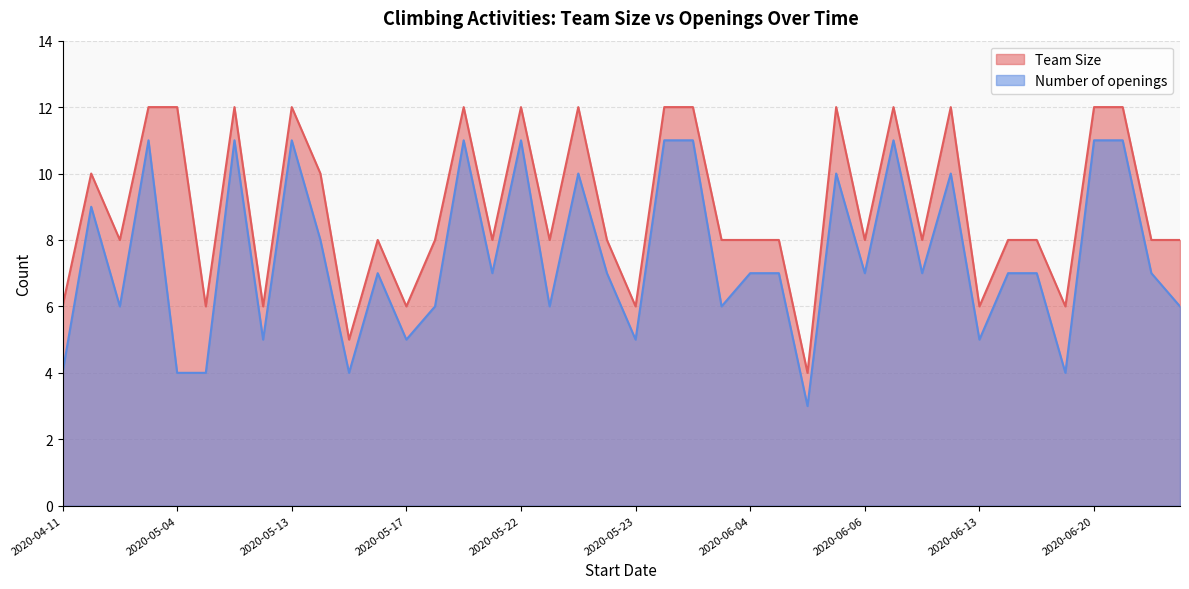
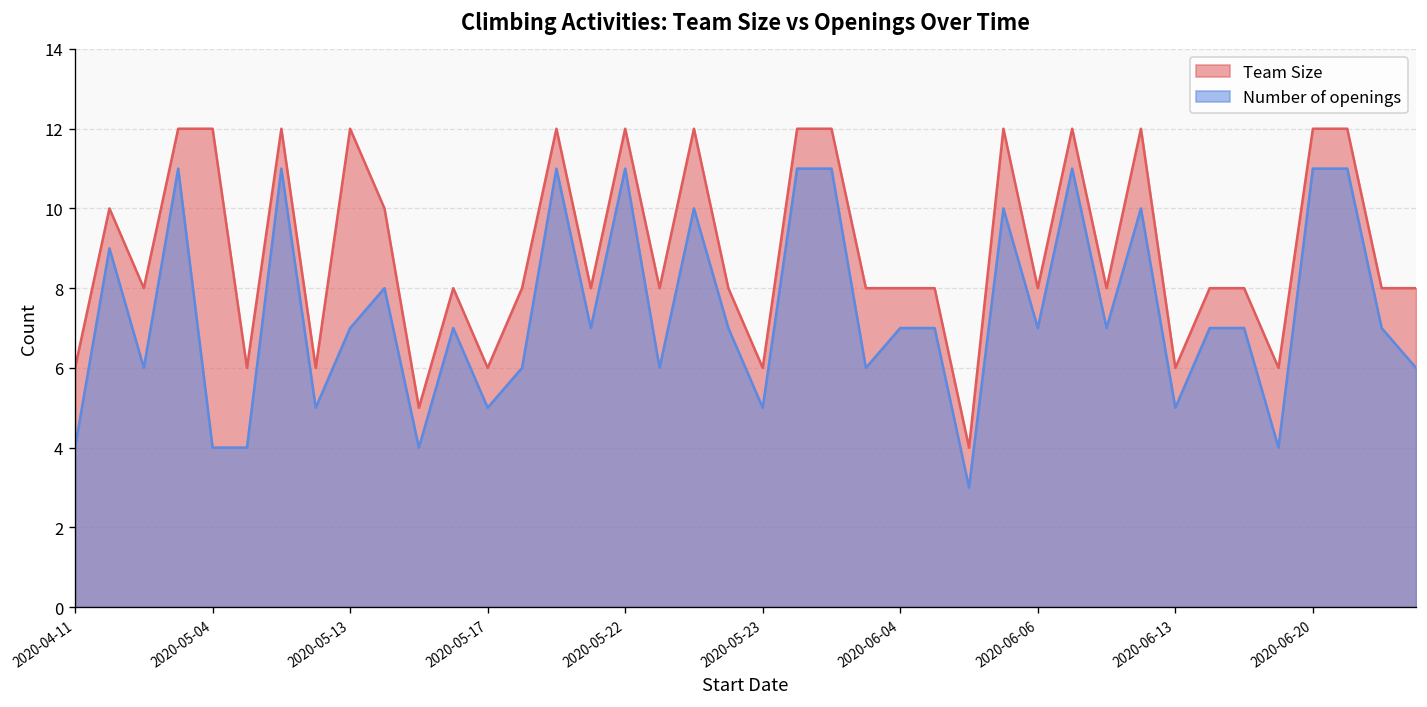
  {
    "Team Size": {
      "2020-04-11": 6,
      "2020-05-04": 12,
      "2020-05-13": 12,
      "2020-05-23": 6,
      "2020-06-04": 8
    },
    "Number of openings": {
      "2020-04-11": 4,
      "2020-05-04": 4,
-     "2020-05-13": 11,
+     "2020-05-13": 7,
      "2020-05-23": 5,
      "2020-06-04": 7
    }
  }
